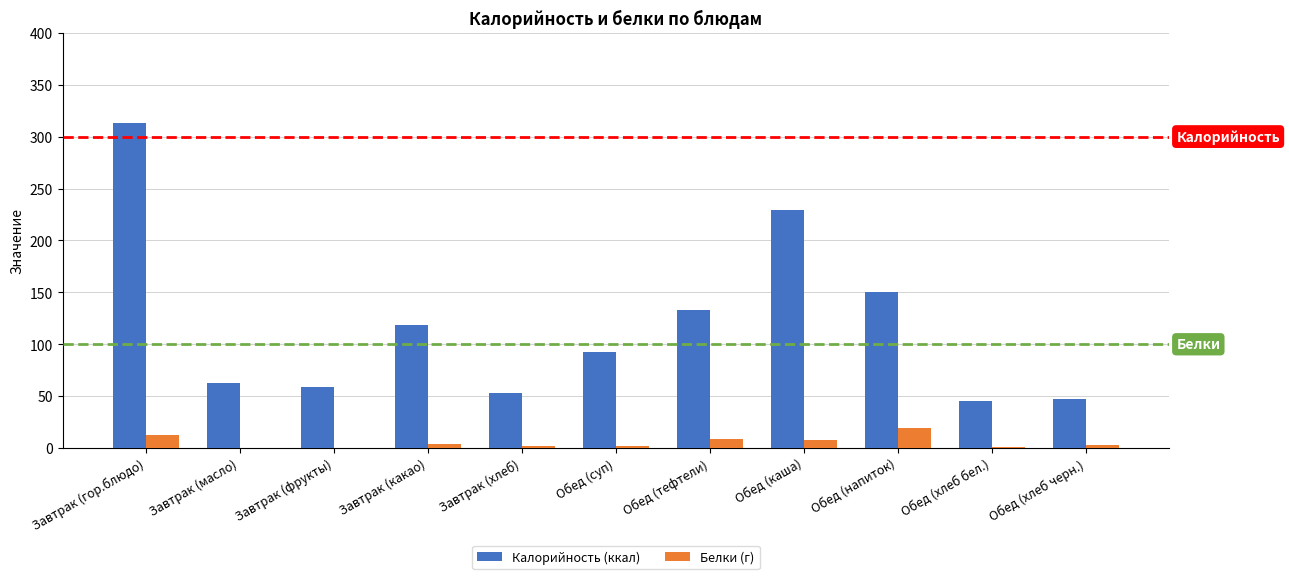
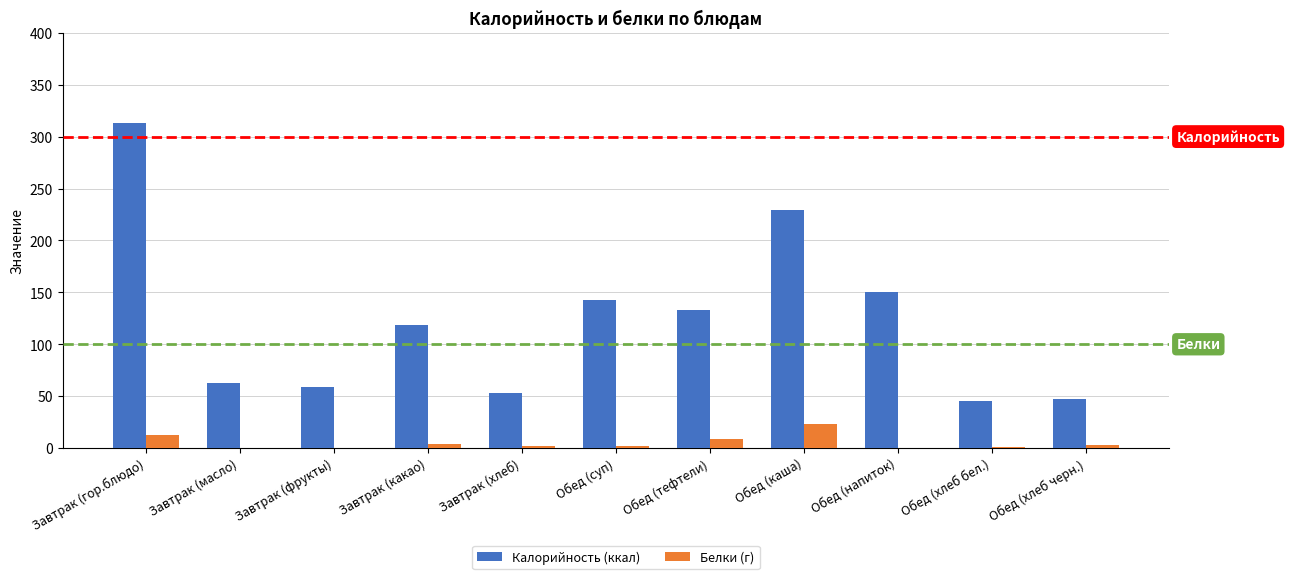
  {
    "Калорийность (ккал)": {
      "Завтрак (гор.блюдо)": 313,
      "Завтрак (масло)": 63,
      "Завтрак (фрукты)": 59,
      "Завтрак (какао)": 119,
      "Завтрак (хлеб)": 53,
-     "Обед (суп)": 93,
+     "Обед (суп)": 143,
      "Обед (тефтели)": 133,
      "Обед (каша)": 229,
      "Обед (напиток)": 150,
      "Обед (хлеб бел.)": 45,
      "Обед (хлеб черн.)": 47
    },
    "Белки (г)": {
      "Завтрак (гор.блюдо)": 13,
      "Завтрак (какао)": 4,
      "Обед (тефтели)": 8,
-     "Обед (каша)": 8,
-     "Обед (напиток)": 20,
+     "Обед (каша)": 23,
+     "Обед (напиток)": 0,
      "Обед (хлеб черн.)": 3
    }
  }
